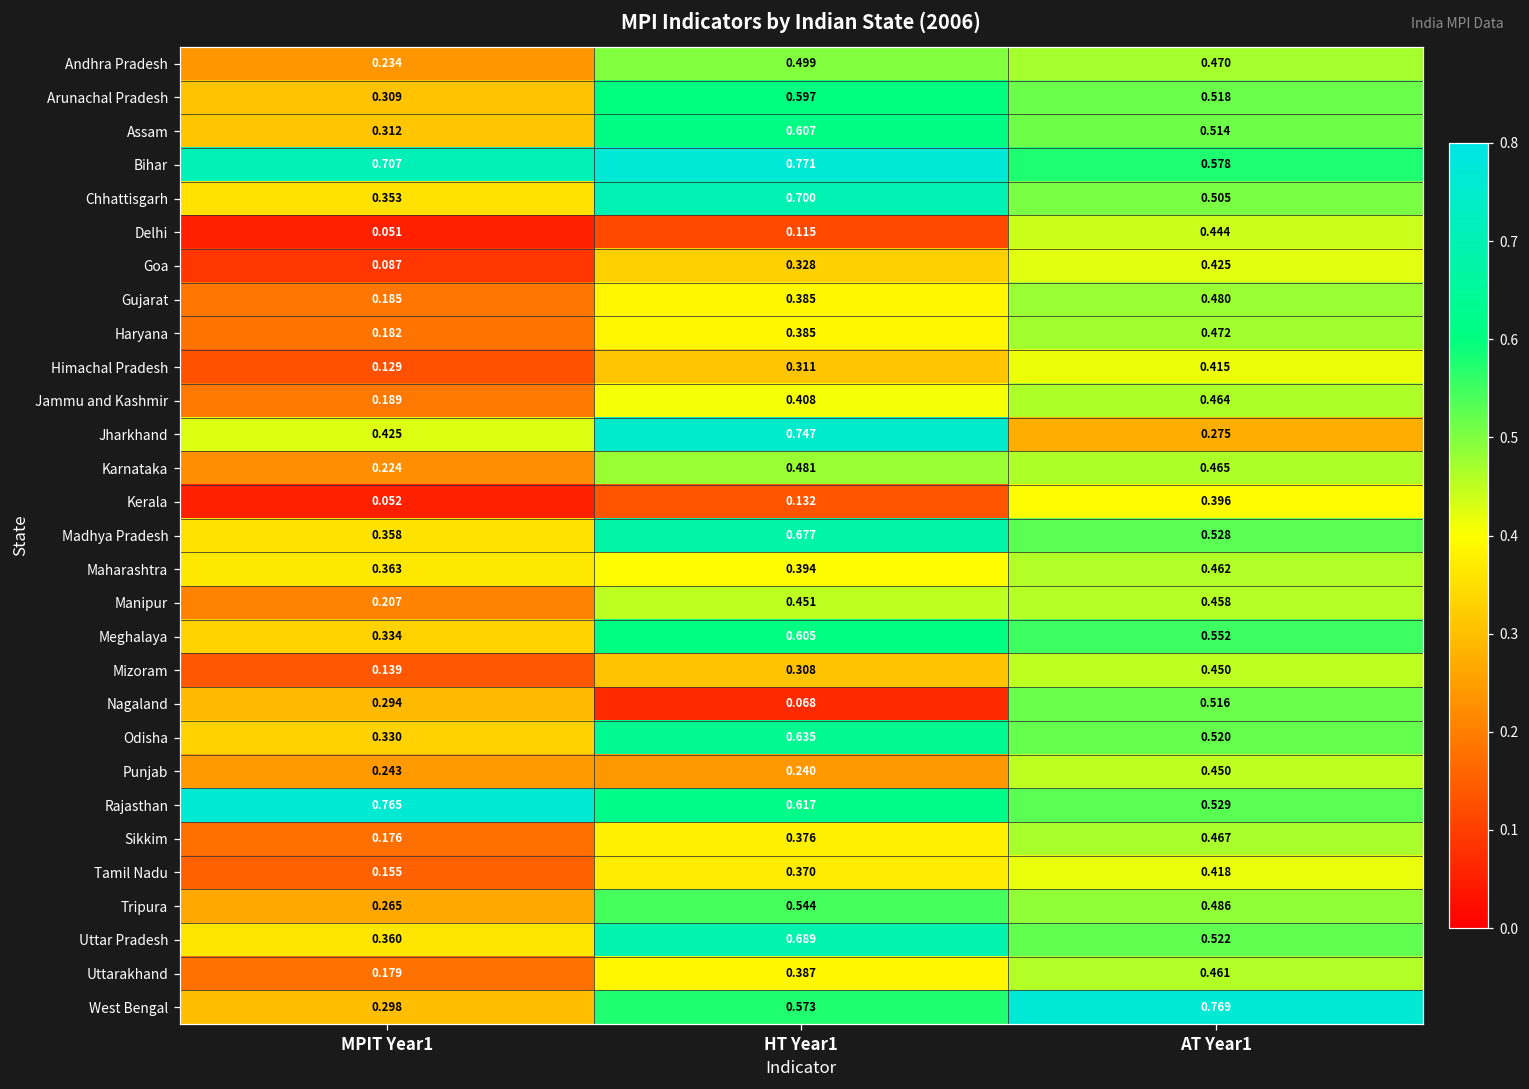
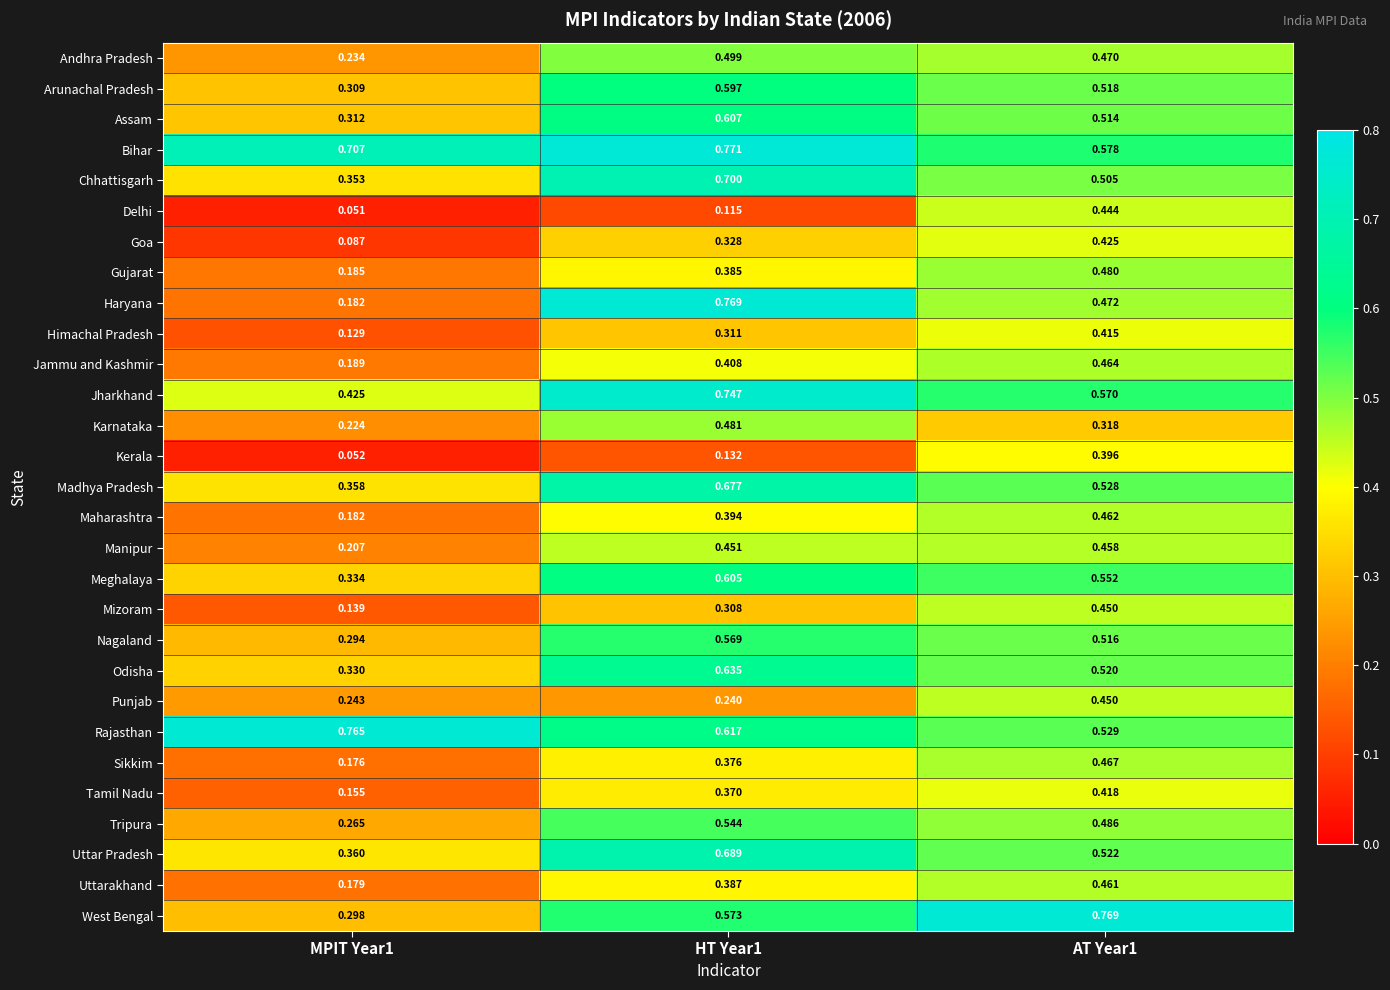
  {
    "Andhra Pradesh": {
      "MPIT Year1": 0.234,
      "HT Year1": 0.499,
      "AT Year1": 0.470
    },
    "Arunachal Pradesh": {
      "MPIT Year1": 0.309,
      "HT Year1": 0.597,
      "AT Year1": 0.518
    },
    "Assam": {
      "MPIT Year1": 0.312,
      "HT Year1": 0.607,
      "AT Year1": 0.514
    },
    "Bihar": {
      "MPIT Year1": 0.707,
      "HT Year1": 0.771,
      "AT Year1": 0.578
    },
    "Chhattisgarh": {
      "MPIT Year1": 0.353,
      "HT Year1": 0.700,
      "AT Year1": 0.505
    },
    "Delhi": {
      "MPIT Year1": 0.051,
      "HT Year1": 0.115,
      "AT Year1": 0.444
    },
    "Goa": {
      "MPIT Year1": 0.087,
      "HT Year1": 0.328,
      "AT Year1": 0.425
    },
    "Gujarat": {
      "MPIT Year1": 0.185,
      "HT Year1": 0.385,
      "AT Year1": 0.480
    },
    "Haryana": {
      "MPIT Year1": 0.182,
-     "HT Year1": 0.385,
+     "HT Year1": 0.769,
      "AT Year1": 0.472
    },
    "Himachal Pradesh": {
      "MPIT Year1": 0.129,
      "HT Year1": 0.311,
      "AT Year1": 0.415
    },
    "Jammu and Kashmir": {
      "MPIT Year1": 0.189,
      "HT Year1": 0.408,
      "AT Year1": 0.464
    },
    "Jharkhand": {
      "MPIT Year1": 0.425,
      "HT Year1": 0.747,
-     "AT Year1": 0.275
+     "AT Year1": 0.570
    },
    "Karnataka": {
      "MPIT Year1": 0.224,
      "HT Year1": 0.481,
-     "AT Year1": 0.465
+     "AT Year1": 0.318
    },
    "Kerala": {
      "MPIT Year1": 0.052,
      "HT Year1": 0.132,
      "AT Year1": 0.396
    },
    "Madhya Pradesh": {
      "MPIT Year1": 0.358,
      "HT Year1": 0.677,
      "AT Year1": 0.528
    },
    "Maharashtra": {
-     "MPIT Year1": 0.363,
+     "MPIT Year1": 0.182,
      "HT Year1": 0.394,
      "AT Year1": 0.462
    },
    "Manipur": {
      "MPIT Year1": 0.207,
      "HT Year1": 0.451,
      "AT Year1": 0.458
    },
    "Meghalaya": {
      "MPIT Year1": 0.334,
      "HT Year1": 0.605,
      "AT Year1": 0.552
    },
    "Mizoram": {
      "MPIT Year1": 0.139,
      "HT Year1": 0.308,
      "AT Year1": 0.450
    },
    "Nagaland": {
      "MPIT Year1": 0.294,
-     "HT Year1": 0.068,
+     "HT Year1": 0.569,
      "AT Year1": 0.516
    },
    "Odisha": {
      "MPIT Year1": 0.330,
      "HT Year1": 0.635,
      "AT Year1": 0.520
    },
    "Punjab": {
      "MPIT Year1": 0.243,
      "HT Year1": 0.240,
      "AT Year1": 0.450
    },
    "Rajasthan": {
      "MPIT Year1": 0.765,
      "HT Year1": 0.617,
      "AT Year1": 0.529
    },
    "Sikkim": {
      "MPIT Year1": 0.176,
      "HT Year1": 0.376,
      "AT Year1": 0.467
    },
    "Tamil Nadu": {
      "MPIT Year1": 0.155,
      "HT Year1": 0.370,
      "AT Year1": 0.418
    },
    "Tripura": {
      "MPIT Year1": 0.265,
      "HT Year1": 0.544,
      "AT Year1": 0.486
    },
    "Uttar Pradesh": {
      "MPIT Year1": 0.360,
      "HT Year1": 0.689,
      "AT Year1": 0.522
    },
    "Uttarakhand": {
      "MPIT Year1": 0.179,
      "HT Year1": 0.387,
      "AT Year1": 0.461
    },
    "West Bengal": {
      "MPIT Year1": 0.298,
      "HT Year1": 0.573,
      "AT Year1": 0.769
    }
  }
